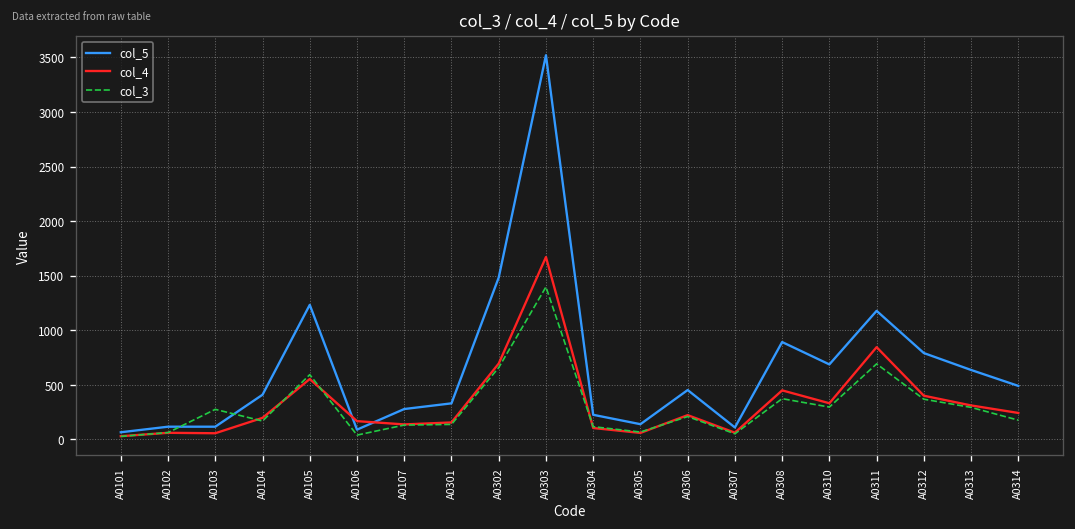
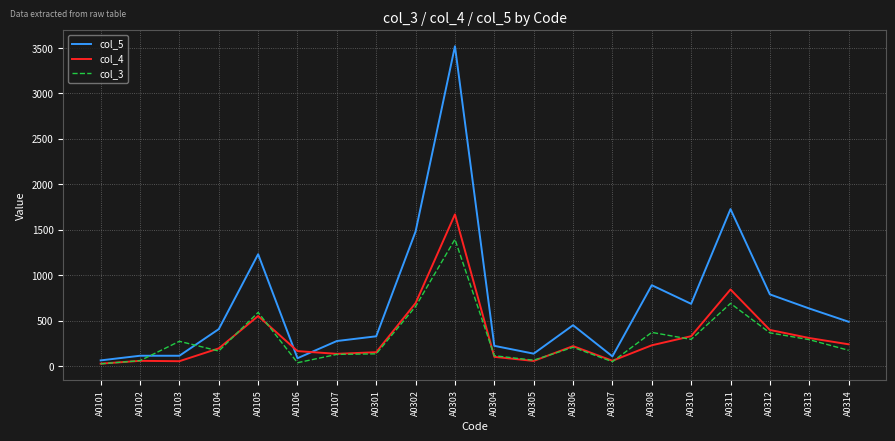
  {
    "col_5": {
      "A0101": 100,
      "A0102": 100,
      "A0103": 100,
      "A0104": 400,
      "A0105": 1200,
      "A0106": 100,
      "A0107": 300,
      "A0301": 300,
      "A0302": 1500,
      "A0303": 3500,
      "A0304": 200,
      "A0305": 100,
      "A0306": 500,
      "A0307": 100,
      "A0308": 900,
      "A0310": 700,
-     "A0311": 1200,
+     "A0311": 1700,
      "A0312": 800,
      "A0313": 600,
      "A0314": 500
    },
    "col_4": {
      "A0103": 100,
      "A0104": 200,
      "A0105": 600,
      "A0106": 200,
      "A0302": 700,
      "A0303": 1700,
-     "A0308": 400,
+     "A0308": 200,
      "A0310": 300,
      "A0311": 800,
      "A0312": 400,
      "A0314": 200
    },
    "col_3": {
      "A0103": 300,
      "A0104": 200,
      "A0105": 600,
      "A0106": 0,
      "A0302": 700,
      "A0303": 1400,
      "A0308": 400,
      "A0310": 300,
      "A0311": 700,
      "A0312": 400,
      "A0314": 200
    }
  }
